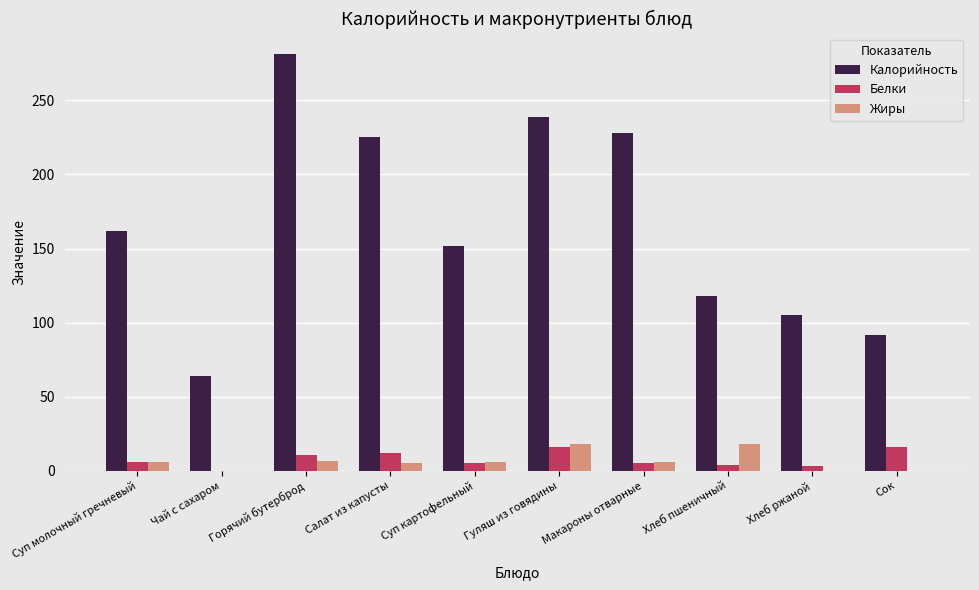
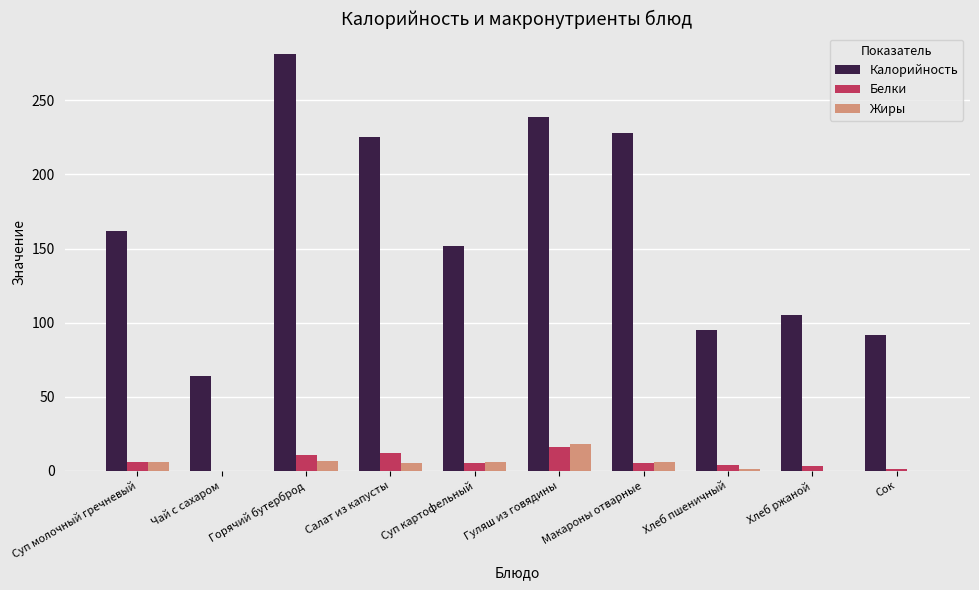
  {
    "Калорийность": {
      "Суп молочный гречневый": 162,
      "Чай с сахаром": 64,
      "Горячий бутерброд": 281,
      "Салат из капусты": 225,
      "Суп картофельный": 152,
      "Гуляш из говядины": 239,
      "Макароны отварные": 228,
-     "Хлеб пшеничный": 118,
+     "Хлеб пшеничный": 95,
      "Хлеб ржаной": 105,
      "Сок": 92
    },
    "Белки": {
      "Суп молочный гречневый": 6,
      "Чай с сахаром": 0,
      "Горячий бутерброд": 11,
      "Салат из капусты": 12,
      "Суп картофельный": 5,
      "Гуляш из говядины": 16,
      "Макароны отварные": 5,
      "Хлеб пшеничный": 4,
      "Хлеб ржаной": 3,
-     "Сок": 16
+     "Сок": 1
    },
    "Жиры": {
      "Суп молочный гречневый": 6,
      "Чай с сахаром": 0,
      "Горячий бутерброд": 7,
      "Салат из капусты": 5,
      "Суп картофельный": 6,
      "Гуляш из говядины": 18,
      "Макароны отварные": 6,
-     "Хлеб пшеничный": 18,
+     "Хлеб пшеничный": 1,
      "Хлеб ржаной": 0,
      "Сок": 0
    }
  }
